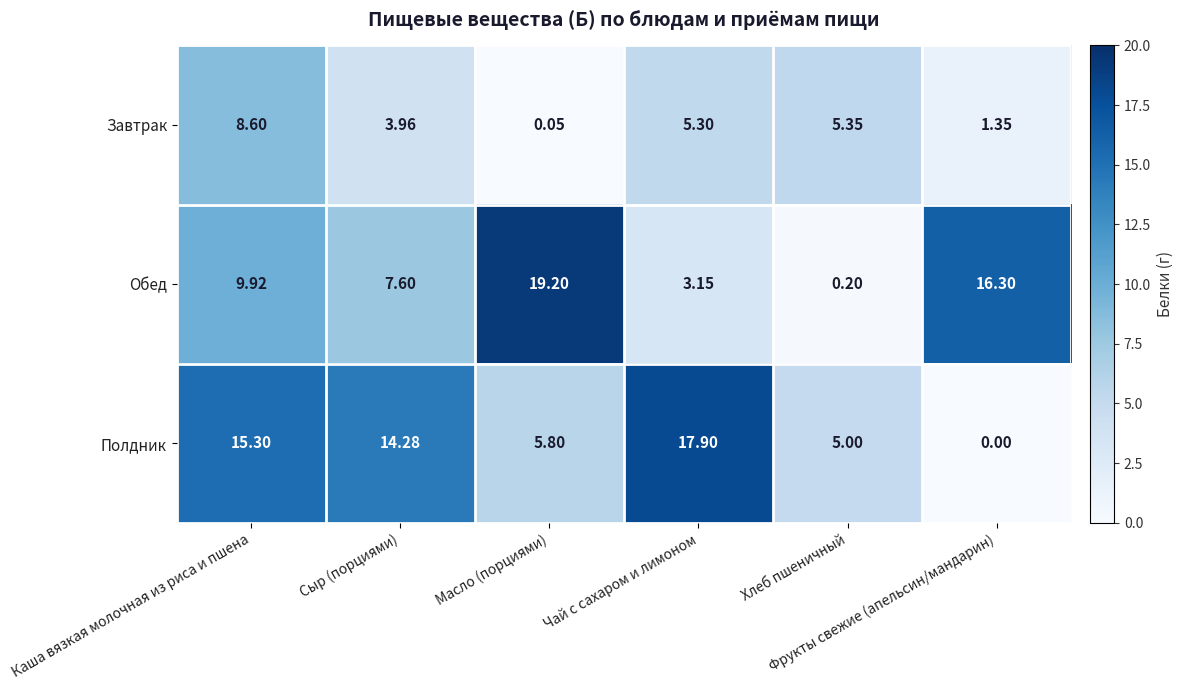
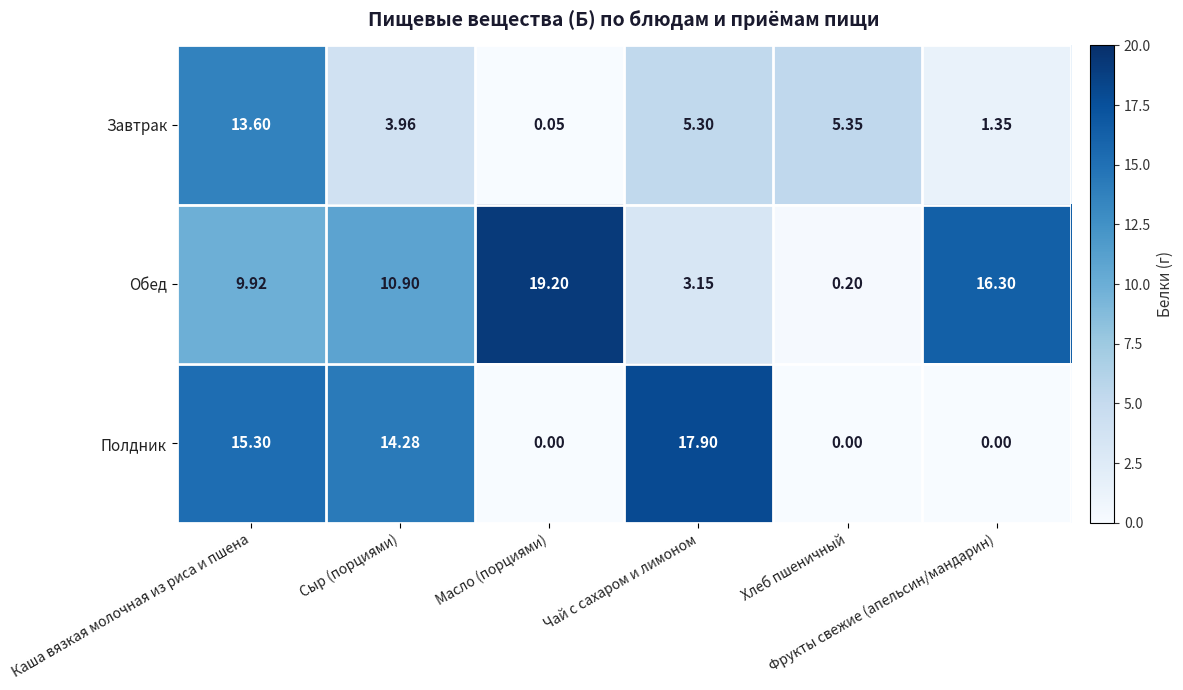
  {
    "Завтрак": {
-     "Каша вязкая молочная из риса и пшена": 8.60,
+     "Каша вязкая молочная из риса и пшена": 13.60,
      "Сыр (порциями)": 3.96,
      "Масло (порциями)": 0.05,
      "Чай с сахаром и лимоном": 5.30,
      "Хлеб пшеничный": 5.35,
      "Фрукты свежие (апельсин/мандарин)": 1.35
    },
    "Обед": {
      "Каша вязкая молочная из риса и пшена": 9.92,
-     "Сыр (порциями)": 7.60,
+     "Сыр (порциями)": 10.90,
      "Масло (порциями)": 19.20,
      "Чай с сахаром и лимоном": 3.15,
      "Хлеб пшеничный": 0.20,
      "Фрукты свежие (апельсин/мандарин)": 16.30
    },
    "Полдник": {
      "Каша вязкая молочная из риса и пшена": 15.30,
      "Сыр (порциями)": 14.28,
-     "Масло (порциями)": 5.80,
+     "Масло (порциями)": 0.00,
      "Чай с сахаром и лимоном": 17.90,
-     "Хлеб пшеничный": 5.00,
+     "Хлеб пшеничный": 0.00,
      "Фрукты свежие (апельсин/мандарин)": 0.00
    }
  }
